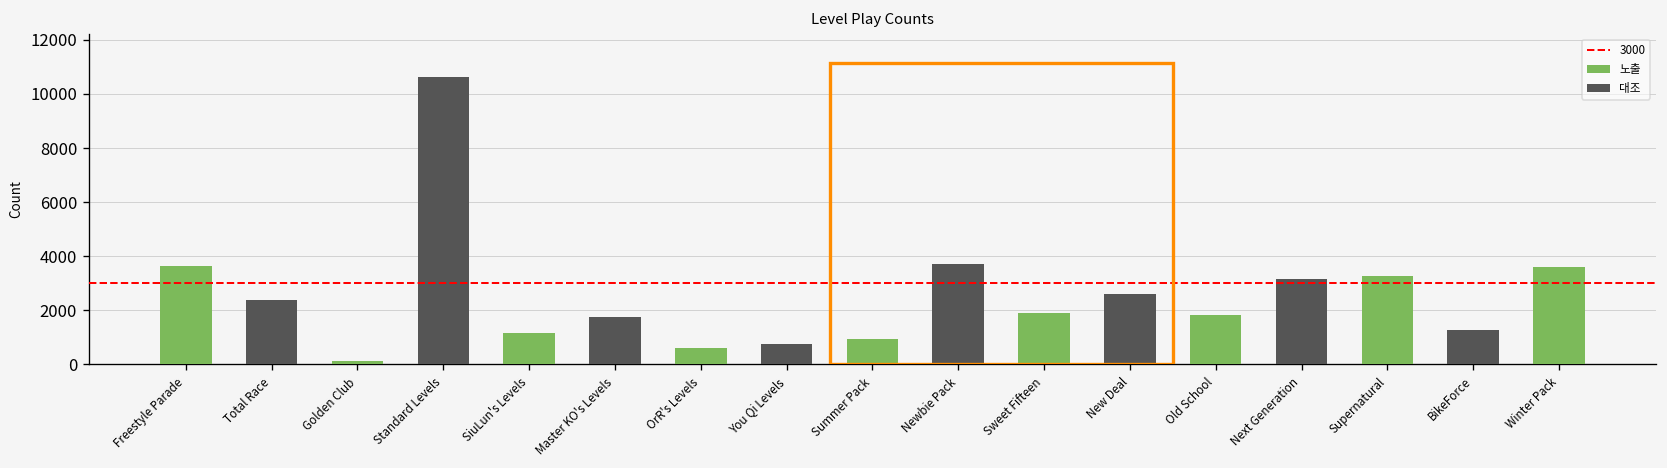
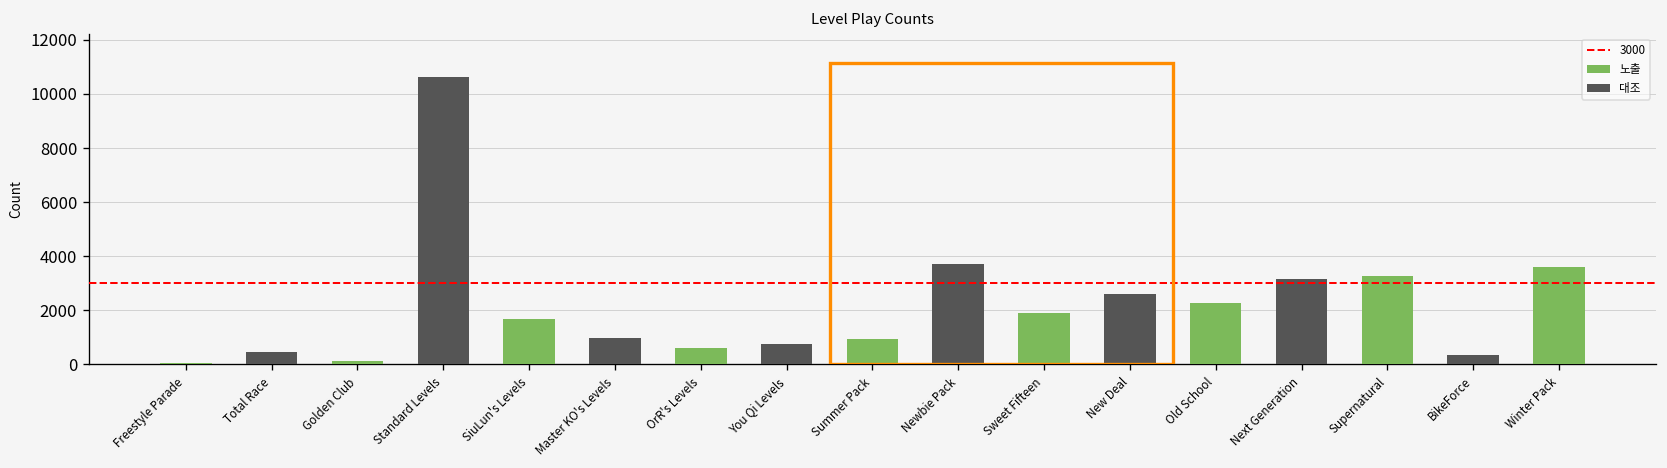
  {
    "노출": {
-     "Freestyle Parade": 3700,
+     "Freestyle Parade": 0,
      "Golden Club": 100,
-     "SiuLun's Levels": 1100,
+     "SiuLun's Levels": 1700,
      "OrR's Levels": 600,
      "Summer Pack": 900,
      "Sweet Fifteen": 1900,
-     "Old School": 1800,
+     "Old School": 2200,
      "Supernatural": 3300,
      "Winter Pack": 3600
    },
    "대조": {
-     "Total Race": 2400,
+     "Total Race": 500,
      "Standard Levels": 10600,
-     "Master KO's Levels": 1700,
+     "Master KO's Levels": 1000,
      "You Qi Levels": 700,
      "Newbie Pack": 3700,
      "New Deal": 2600,
      "Next Generation": 3100,
-     "BikeForce": 1300
+     "BikeForce": 300
    }
  }
